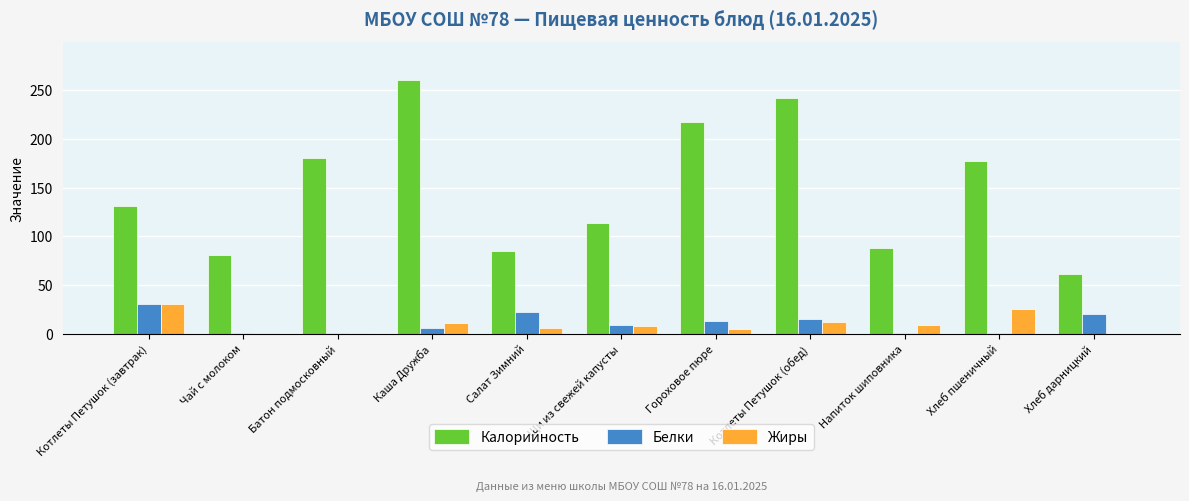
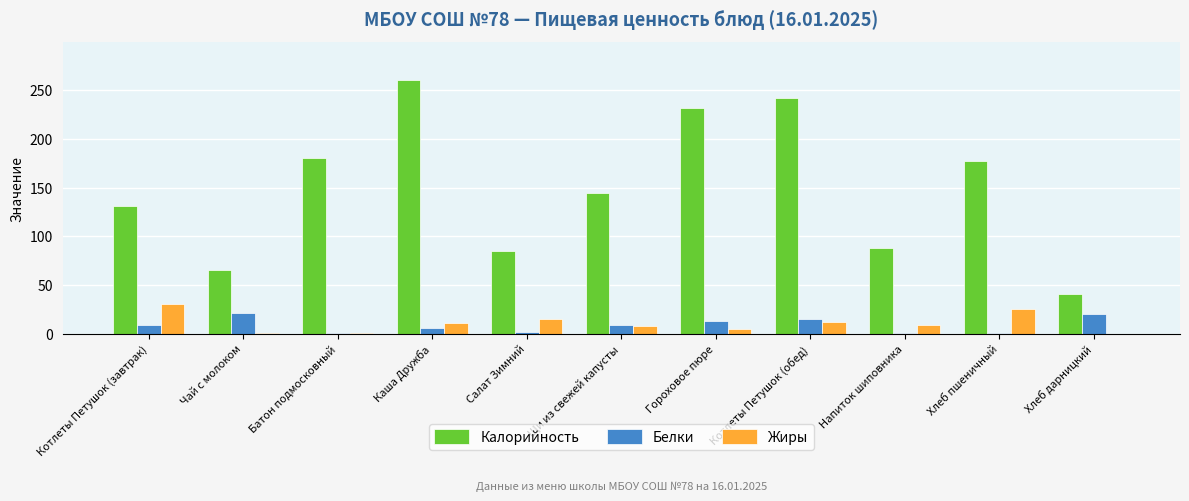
  {
    "Калорийность": {
      "Котлеты Петушок (завтрак)": 130,
-     "Чай с молоком": 80,
+     "Чай с молоком": 70,
      "Батон подмосковный": 180,
      "Каша Дружба": 260,
      "Салат Зимний": 90,
-     "Щи из свежей капусты": 110,
-     "Гороховое пюре": 220,
+     "Щи из свежей капусты": 140,
+     "Гороховое пюре": 230,
      "Котлеты Петушок (обед)": 240,
      "Напиток шиповника": 90,
      "Хлеб пшеничный": 180,
-     "Хлеб дарницкий": 60
+     "Хлеб дарницкий": 40
    },
    "Белки": {
-     "Котлеты Петушок (завтрак)": 30,
-     "Чай с молоком": 0,
+     "Котлеты Петушок (завтрак)": 10,
+     "Чай с молоком": 20,
      "Каша Дружба": 10,
-     "Салат Зимний": 20,
+     "Салат Зимний": 0,
      "Щи из свежей капусты": 10,
      "Гороховое пюре": 10,
      "Котлеты Петушок (обед)": 20,
      "Хлеб дарницкий": 20
    },
    "Жиры": {
      "Котлеты Петушок (завтрак)": 30,
      "Каша Дружба": 10,
-     "Салат Зимний": 10,
+     "Салат Зимний": 20,
      "Щи из свежей капусты": 10,
      "Гороховое пюре": 10,
      "Котлеты Петушок (обед)": 10,
      "Напиток шиповника": 10,
      "Хлеб пшеничный": 30
    }
  }
